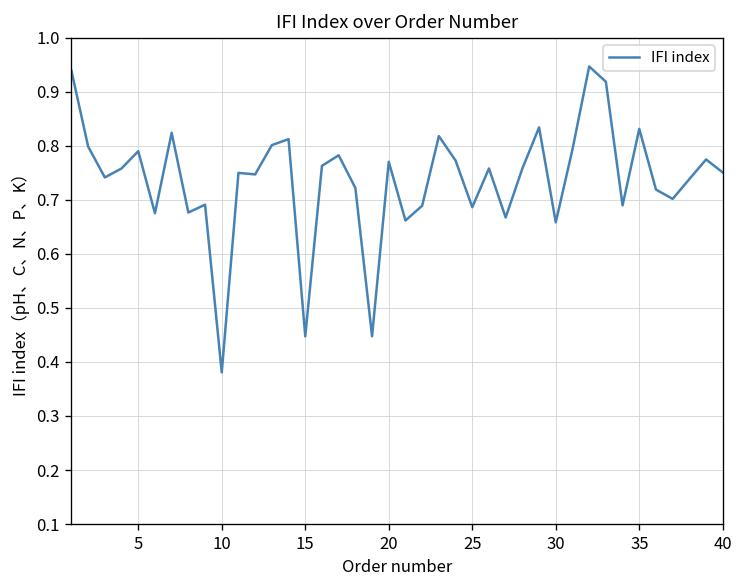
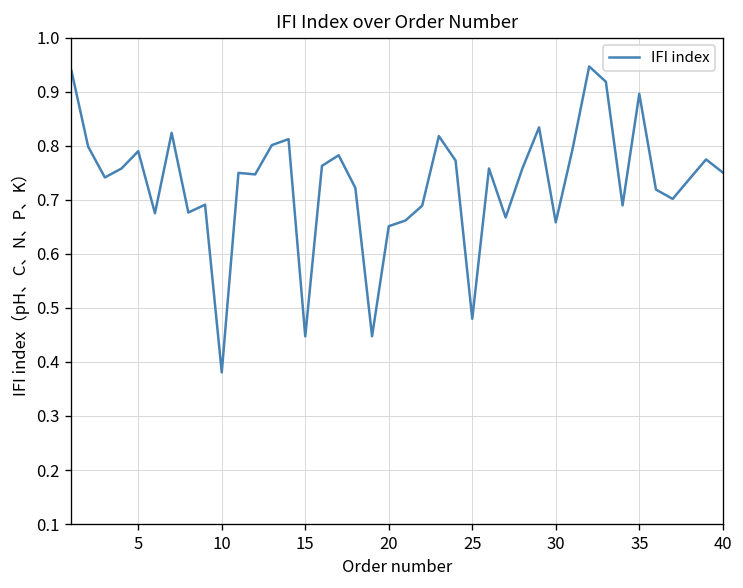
  {
    "5": 0.79,
    "10": 0.38,
    "15": 0.45,
-   "20": 0.77,
-   "25": 0.69,
+   "20": 0.65,
+   "25": 0.48,
    "30": 0.66,
-   "35": 0.83,
+   "35": 0.90,
    "40": 0.75
  }
